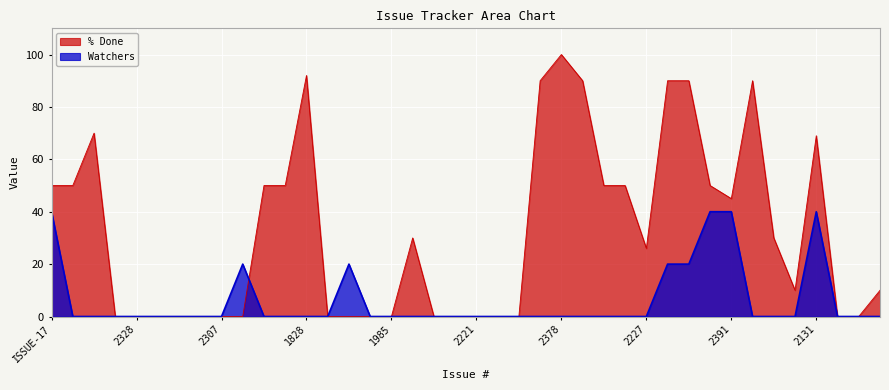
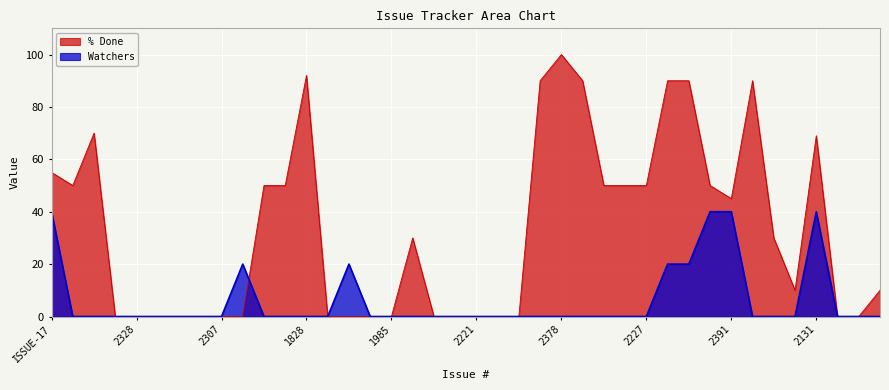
  {
    "% Done": {
-     "ISSUE-17": 50,
+     "ISSUE-17": 55,
      "1828": 92,
      "2378": 100,
-     "2227": 26,
+     "2227": 50,
      "2391": 45,
      "2131": 69
    },
    "Watchers": {
      "ISSUE-17": 40,
      "1828": 0,
      "2378": 0,
      "2227": 0,
      "2391": 40,
      "2131": 40
    }
  }
